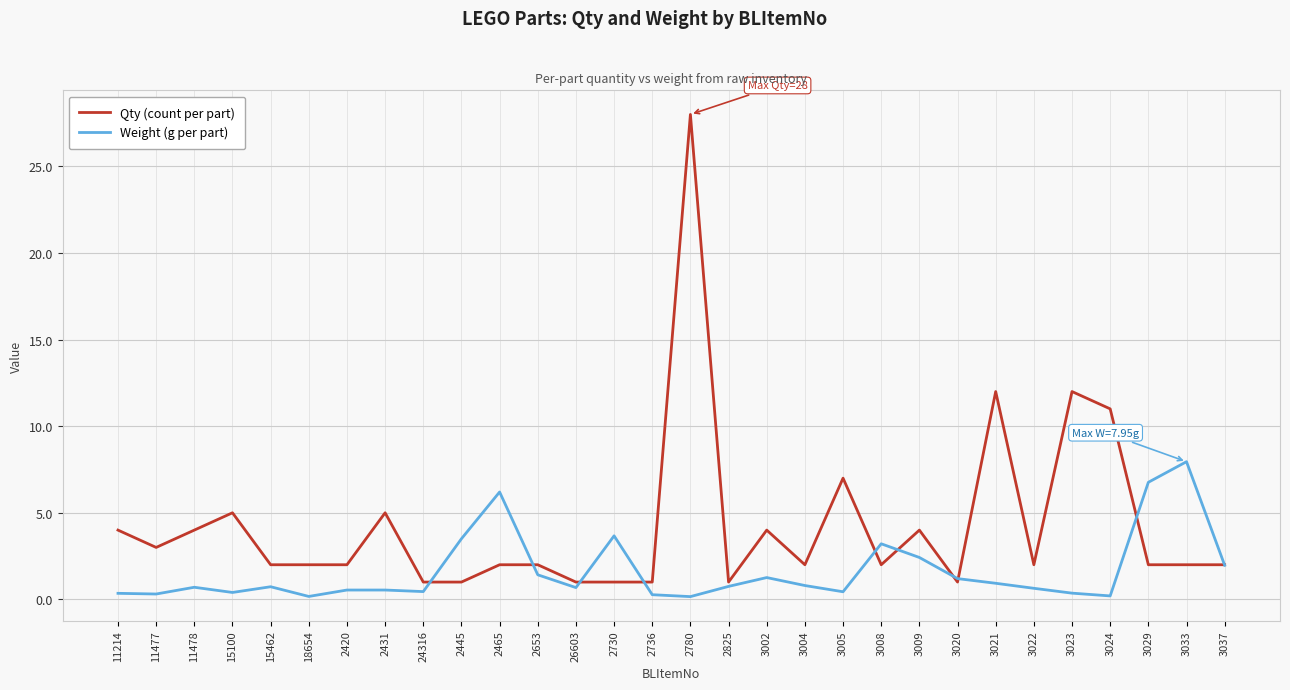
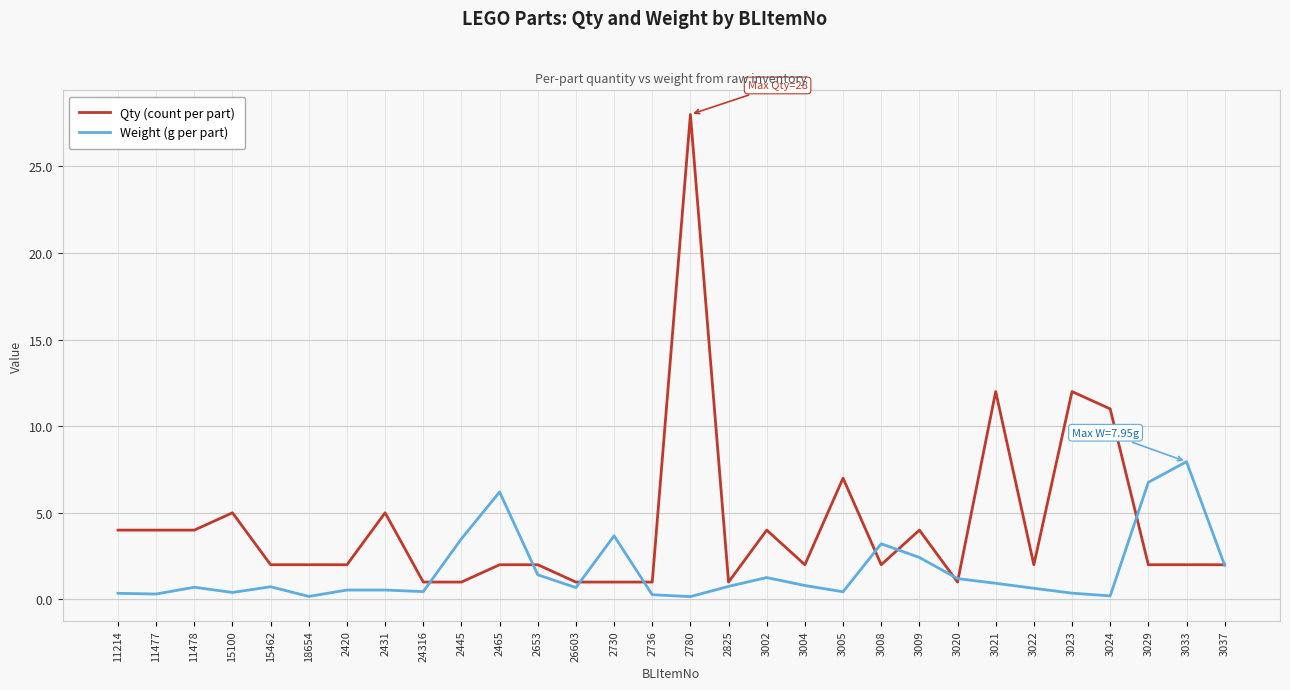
  {
    "Qty (count per part)": {
      "11214": 4,
-     "11477": 3,
+     "11477": 4,
      "11478": 4,
      "15100": 5,
      "15462": 2,
      "18654": 2,
      "2420": 2,
      "2431": 5,
      "24316": 1,
      "2445": 1,
      "2465": 2,
      "2653": 2,
      "26603": 1,
      "2730": 1,
      "2736": 1,
      "2825": 1,
      "3002": 4,
      "3004": 2,
      "3005": 7,
      "3008": 2,
      "3009": 4,
      "3020": 1,
      "3021": 12,
      "3022": 2,
      "3023": 12,
      "3024": 11,
      "3029": 2,
      "3033": 2
    },
    "Weight (g per part)": {
      "11214": 0.4,
      "11477": 0.3,
      "11478": 0.7,
      "15100": 0.4,
      "15462": 0.7,
      "18654": 0.2,
      "2420": 0.5,
      "2431": 0.5,
      "24316": 0.5,
      "2445": 3.5,
      "2465": 6.2,
      "2653": 1.4,
      "26603": 0.7,
      "2730": 3.7,
      "2736": 0.3,
      "2780": 0.2,
      "2825": 0.8,
      "3002": 1.3,
      "3004": 0.8,
      "3005": 0.4,
      "3008": 3.2,
      "3009": 2.4,
      "3020": 1.2,
      "3021": 1,
      "3022": 0.6,
      "3023": 0.4,
      "3024": 0.2,
      "3029": 6.8
    }
  }
